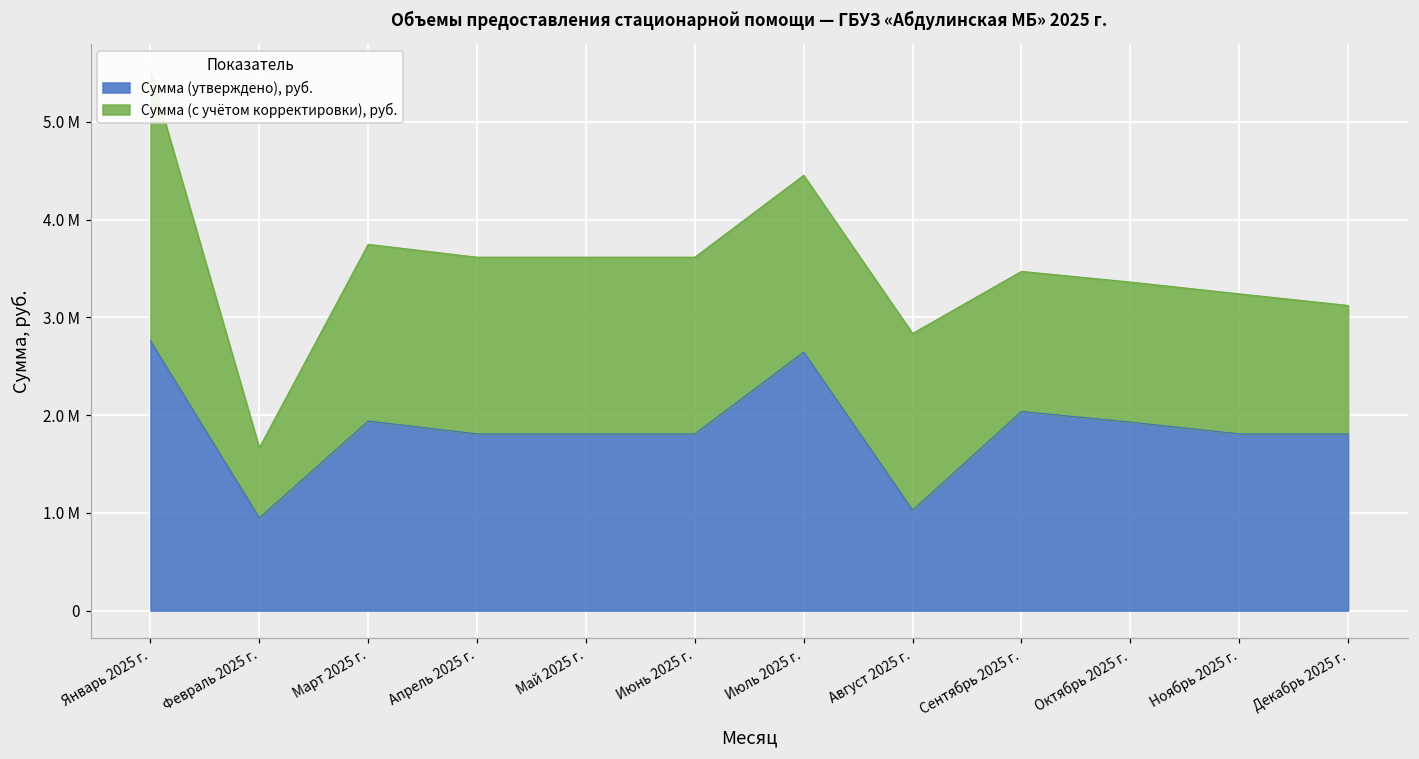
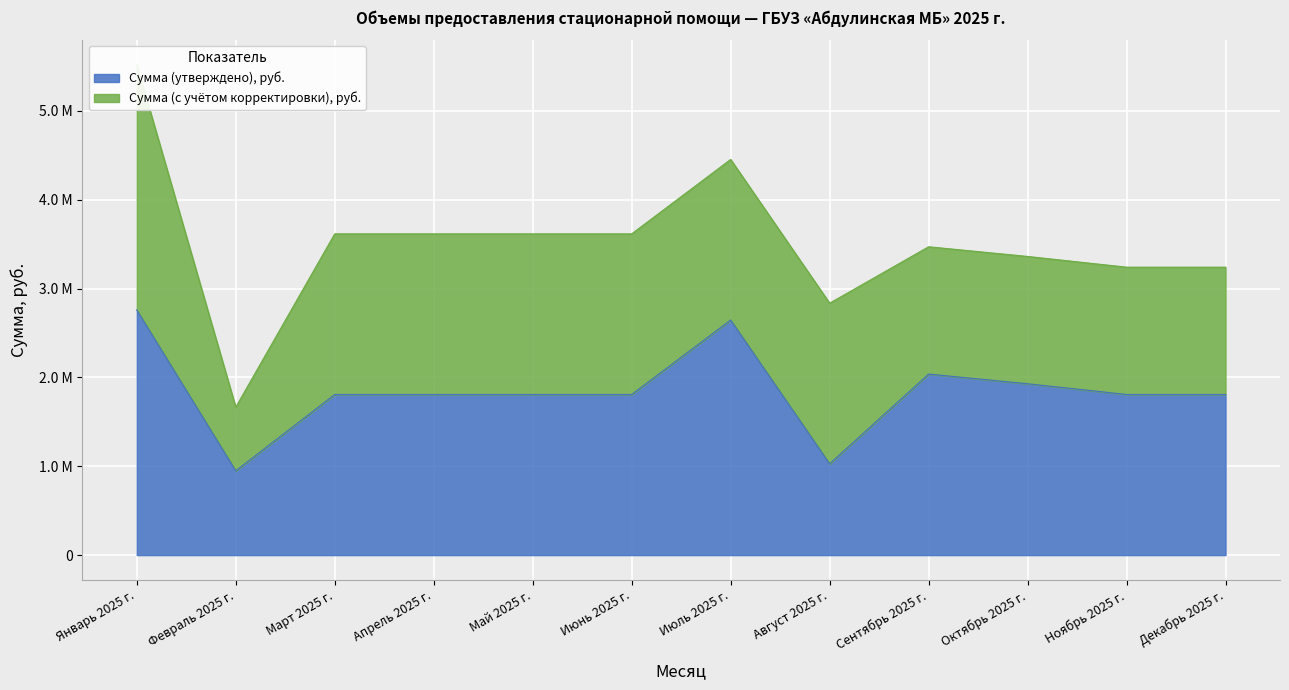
  {
    "Сумма (утверждено), руб.": {
      "Январь 2025 г.": "2.8 М",
      "Февраль 2025 г.": "0.9 М",
-     "Март 2025 г.": "1.9 М",
+     "Март 2025 г.": "1.8 М",
      "Апрель 2025 г.": "1.8 М",
      "Май 2025 г.": "1.8 М",
      "Июнь 2025 г.": "1.8 М",
      "Июль 2025 г.": "2.6 М",
      "Август 2025 г.": "1.0 М",
      "Сентябрь 2025 г.": "2.0 М",
      "Октябрь 2025 г.": "1.9 М",
      "Ноябрь 2025 г.": "1.8 М",
      "Декабрь 2025 г.": "1.8 М"
    },
    "Сумма (с учётом корректировки), руб.": {
      "Февраль 2025 г.": "0.7 М",
      "Март 2025 г.": "1.8 М",
      "Апрель 2025 г.": "1.8 М",
      "Май 2025 г.": "1.8 М",
      "Июнь 2025 г.": "1.8 М",
      "Июль 2025 г.": "1.8 М",
      "Август 2025 г.": "1.8 М",
      "Сентябрь 2025 г.": "1.4 М",
      "Октябрь 2025 г.": "1.4 М",
      "Ноябрь 2025 г.": "1.4 М",
-     "Декабрь 2025 г.": "1.3 М"
+     "Декабрь 2025 г.": "1.4 М"
    }
  }
